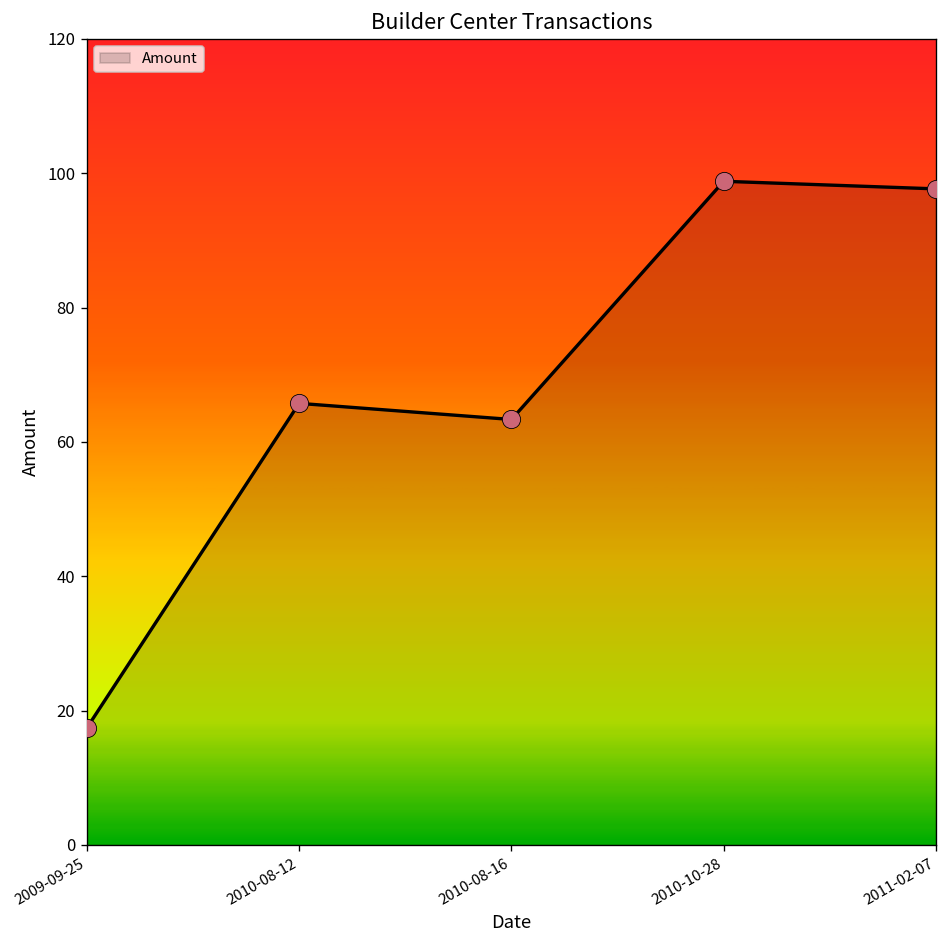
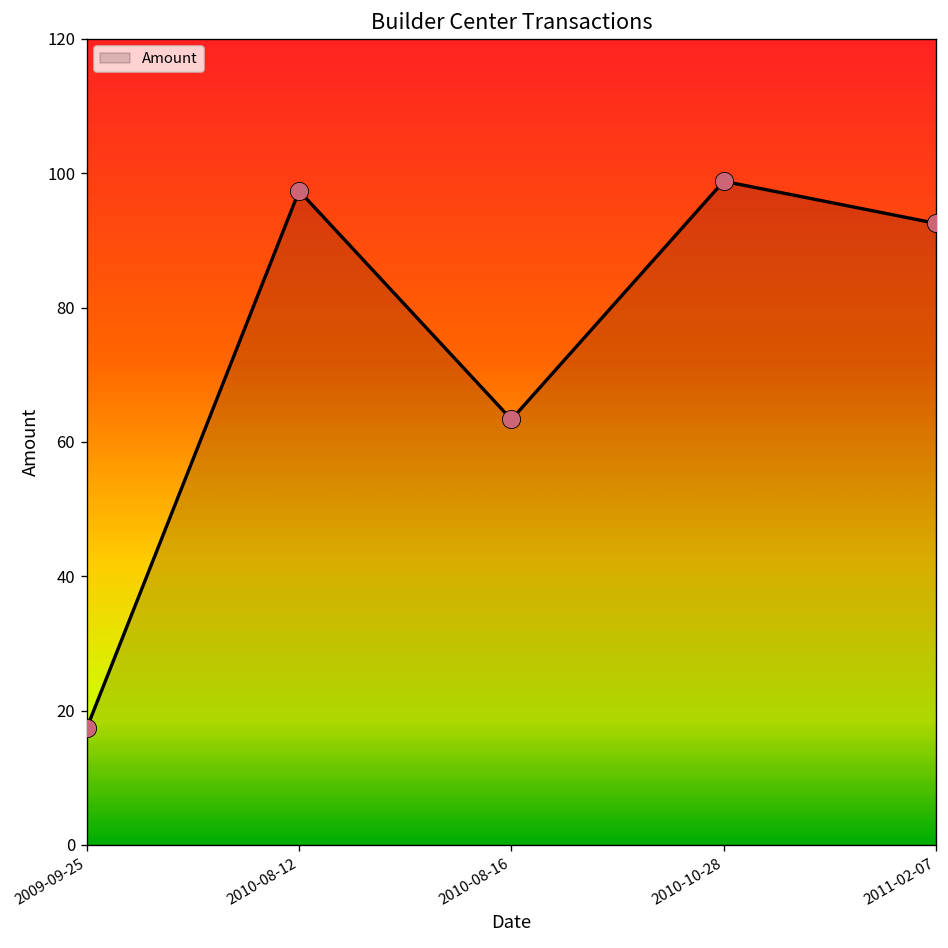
  {
    "2009-09-25": 17,
-   "2010-08-12": 66,
+   "2010-08-12": 97,
    "2010-08-16": 63,
    "2010-10-28": 99,
-   "2011-02-07": 98
+   "2011-02-07": 93
  }
